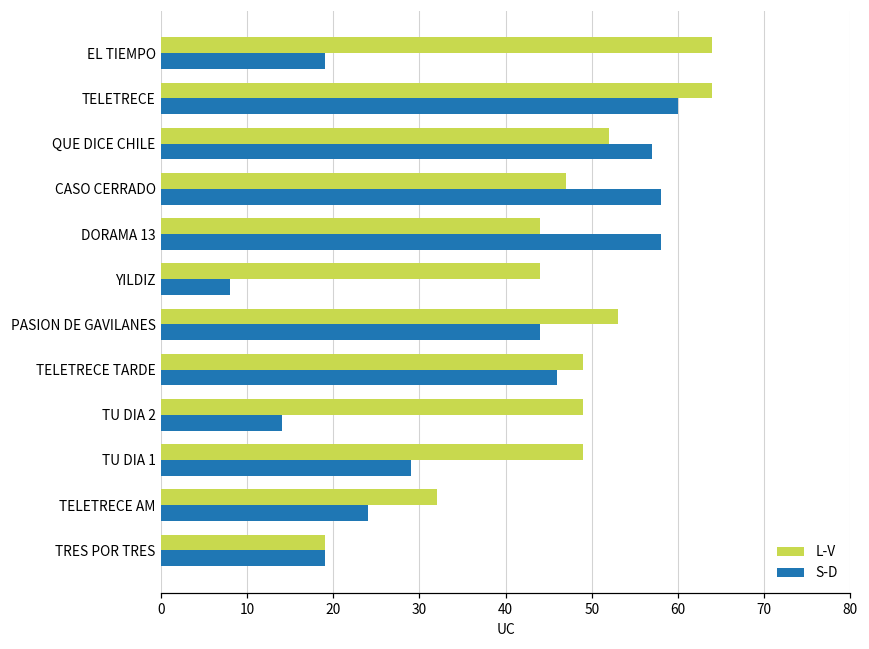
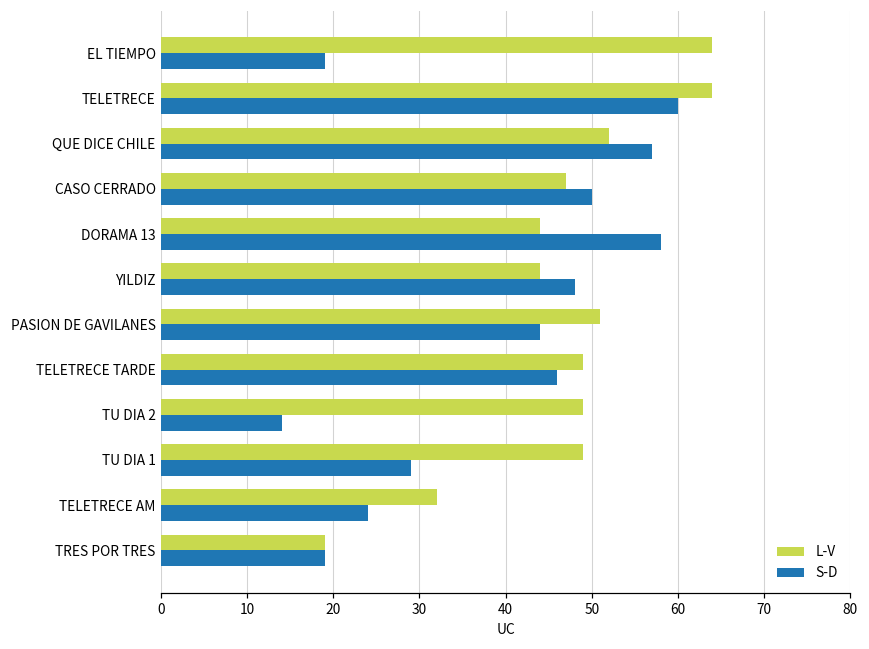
  {
    "L-V": {
      "EL TIEMPO": 64,
      "TELETRECE": 64,
      "QUE DICE CHILE": 52,
      "CASO CERRADO": 47,
      "DORAMA 13": 44,
      "YILDIZ": 44,
-     "PASION DE GAVILANES": 53,
+     "PASION DE GAVILANES": 51,
      "TELETRECE TARDE": 49,
      "TU DIA 2": 49,
      "TU DIA 1": 49,
      "TELETRECE AM": 32,
      "TRES POR TRES": 19
    },
    "S-D": {
      "EL TIEMPO": 19,
      "TELETRECE": 60,
      "QUE DICE CHILE": 57,
-     "CASO CERRADO": 58,
+     "CASO CERRADO": 50,
      "DORAMA 13": 58,
-     "YILDIZ": 8,
+     "YILDIZ": 48,
      "PASION DE GAVILANES": 44,
      "TELETRECE TARDE": 46,
      "TU DIA 2": 14,
      "TU DIA 1": 29,
      "TELETRECE AM": 24,
      "TRES POR TRES": 19
    }
  }
